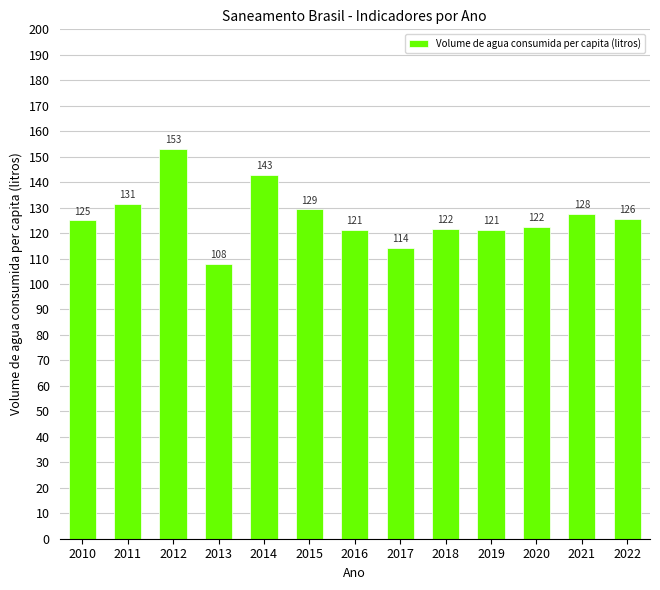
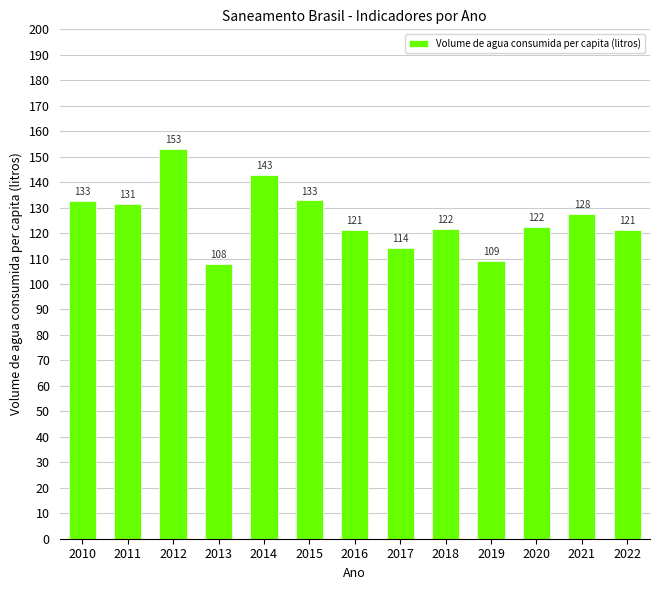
  {
-   "2010": 125,
+   "2010": 133,
    "2011": 131,
    "2012": 153,
    "2013": 108,
    "2014": 143,
-   "2015": 129,
+   "2015": 133,
    "2016": 121,
    "2017": 114,
    "2018": 122,
-   "2019": 121,
+   "2019": 109,
    "2020": 122,
    "2021": 128,
-   "2022": 126
+   "2022": 121
  }
